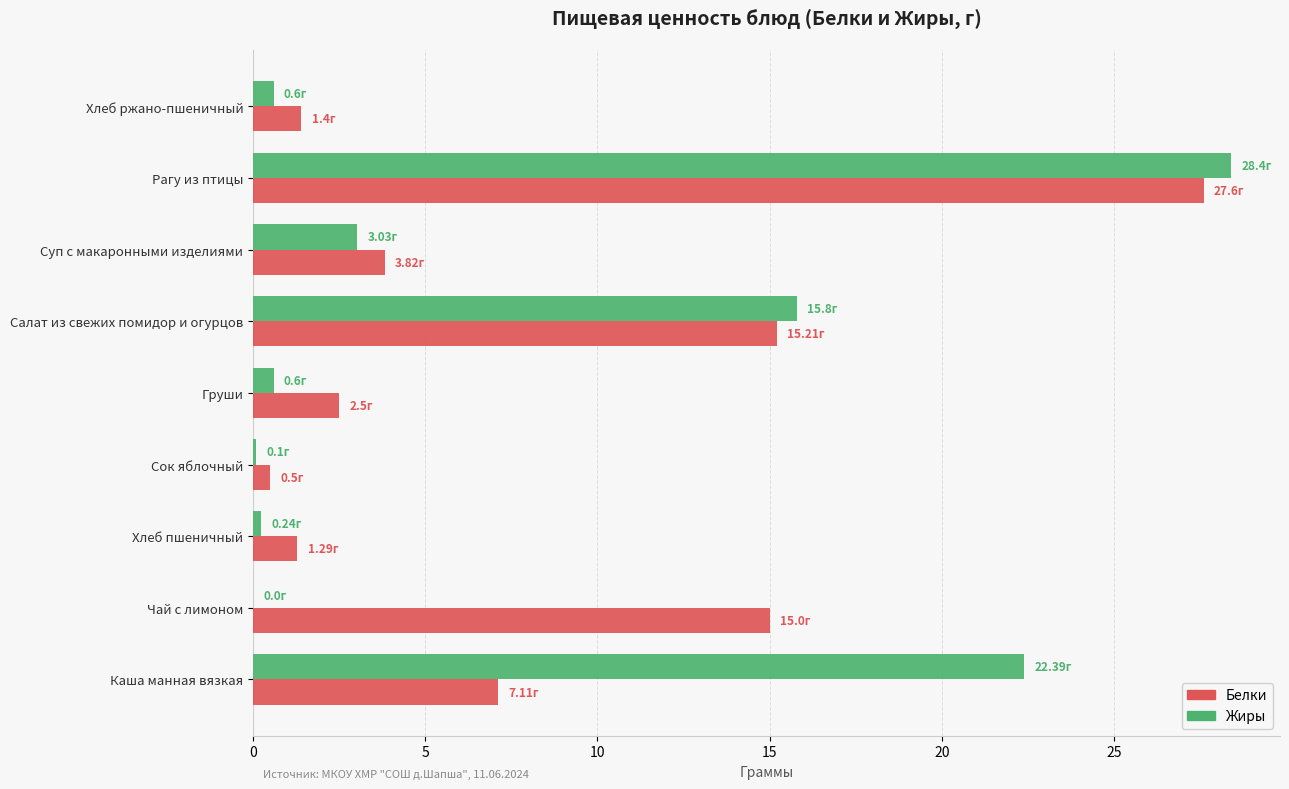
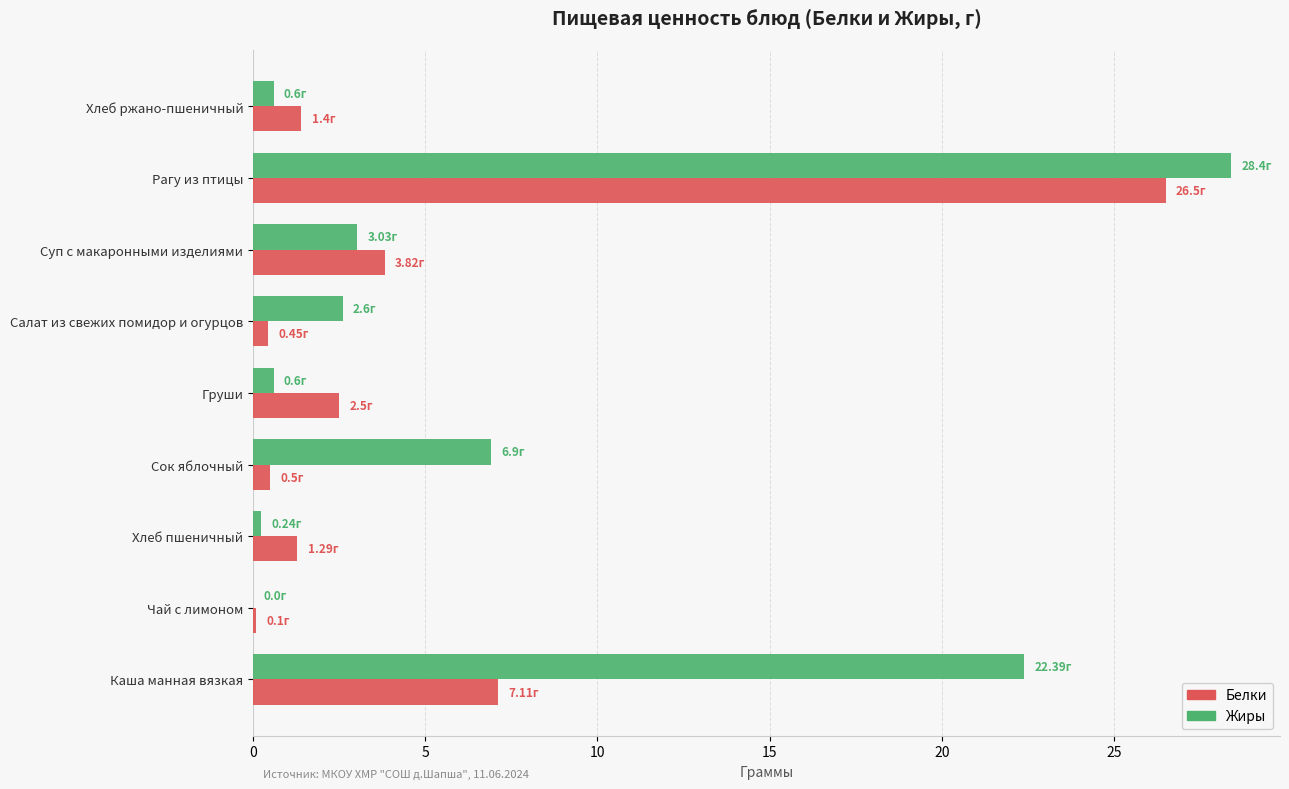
  {
    "Белки": {
      "Хлеб ржано-пшеничный": "1.4г",
-     "Рагу из птицы": "27.6г",
+     "Рагу из птицы": "26.5г",
      "Суп с макаронными изделиями": "3.82г",
-     "Салат из свежих помидор и огурцов": "15.21г",
+     "Салат из свежих помидор и огурцов": "0.45г",
      "Груши": "2.5г",
      "Сок яблочный": "0.5г",
      "Хлеб пшеничный": "1.29г",
-     "Чай с лимоном": "15.0г",
+     "Чай с лимоном": "0.1г",
      "Каша манная вязкая": "7.11г"
    },
    "Жиры": {
      "Хлеб ржано-пшеничный": "0.6г",
      "Рагу из птицы": "28.4г",
      "Суп с макаронными изделиями": "3.03г",
-     "Салат из свежих помидор и огурцов": "15.8г",
+     "Салат из свежих помидор и огурцов": "2.6г",
      "Груши": "0.6г",
-     "Сок яблочный": "0.1г",
+     "Сок яблочный": "6.9г",
      "Хлеб пшеничный": "0.24г",
      "Чай с лимоном": "0.0г",
      "Каша манная вязкая": "22.39г"
    }
  }
